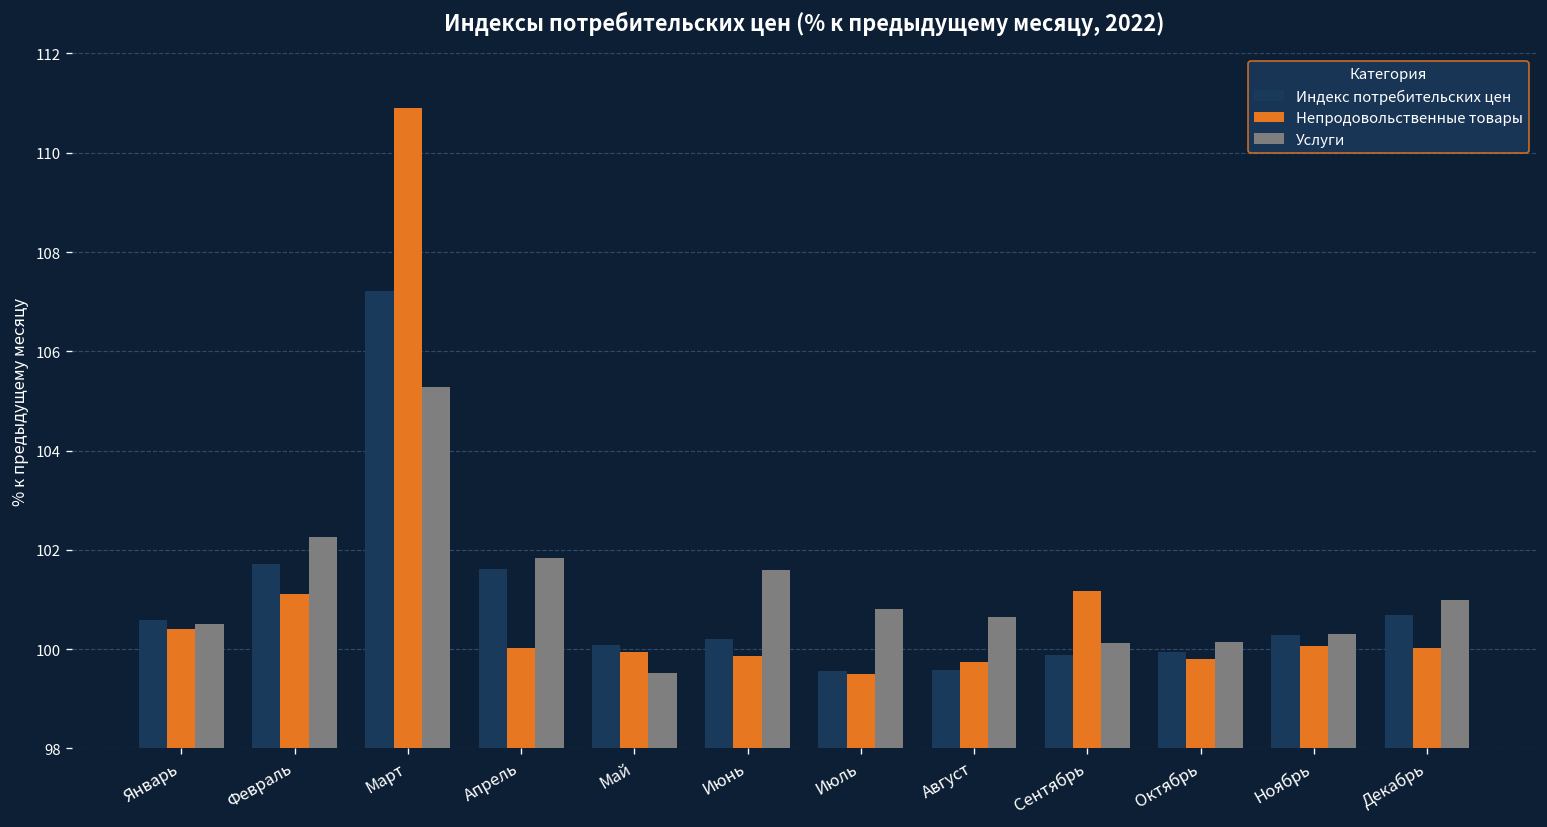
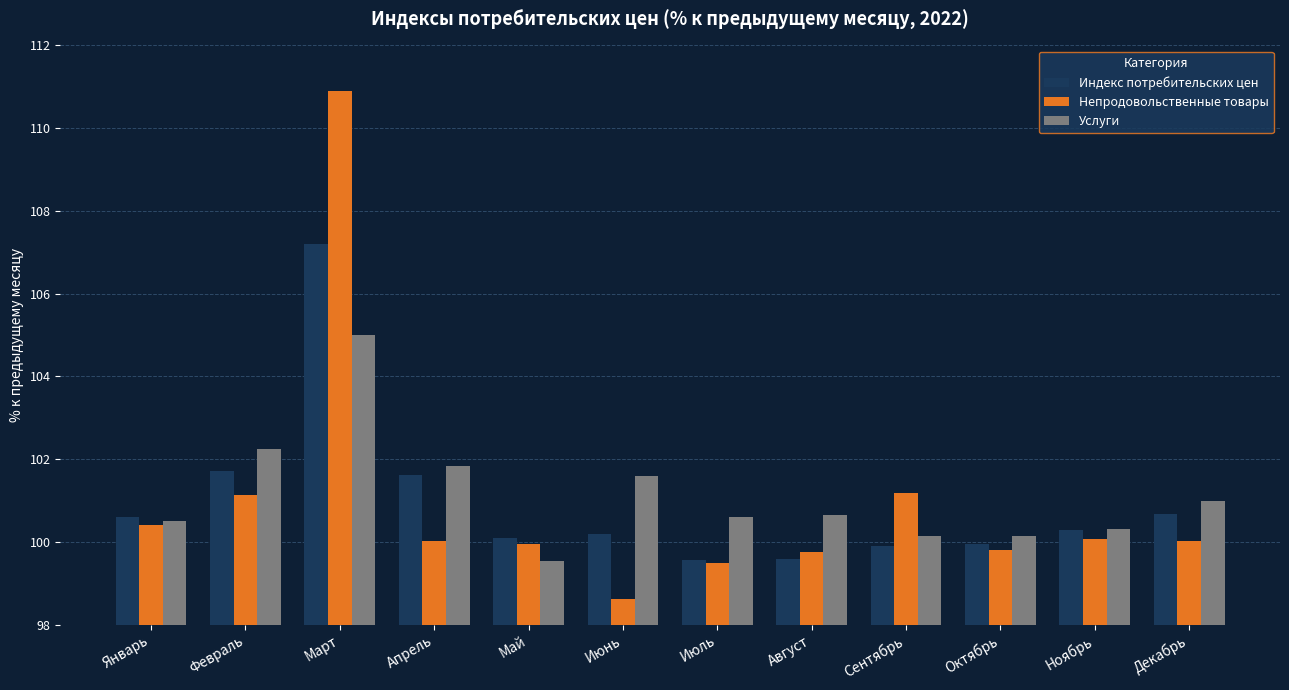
  {
    "Индекс потребительских цен": {
      "Январь": 100.6,
      "Февраль": 101.7,
      "Март": 107.2,
      "Апрель": 101.6,
      "Май": 100.1,
      "Июнь": 100.2,
      "Июль": 99.6,
      "Август": 99.6,
      "Сентябрь": 99.9,
      "Октябрь": 99.9,
      "Ноябрь": 100.3,
      "Декабрь": 100.7
    },
    "Непродовольственные товары": {
      "Январь": 100.4,
      "Февраль": 101.1,
      "Март": 110.9,
      "Апрель": 100.0,
      "Май": 99.9,
-     "Июнь": 99.9,
+     "Июнь": 98.6,
      "Июль": 99.5,
      "Август": 99.8,
      "Сентябрь": 101.2,
      "Октябрь": 99.8,
      "Ноябрь": 100.1,
      "Декабрь": 100.0
    },
    "Услуги": {
      "Январь": 100.5,
      "Февраль": 102.3,
-     "Март": 105.3,
+     "Март": 105.0,
      "Апрель": 101.8,
      "Май": 99.5,
      "Июнь": 101.6,
-     "Июль": 100.8,
+     "Июль": 100.6,
      "Август": 100.7,
      "Сентябрь": 100.1,
      "Октябрь": 100.2,
      "Ноябрь": 100.3,
      "Декабрь": 101.0
    }
  }
